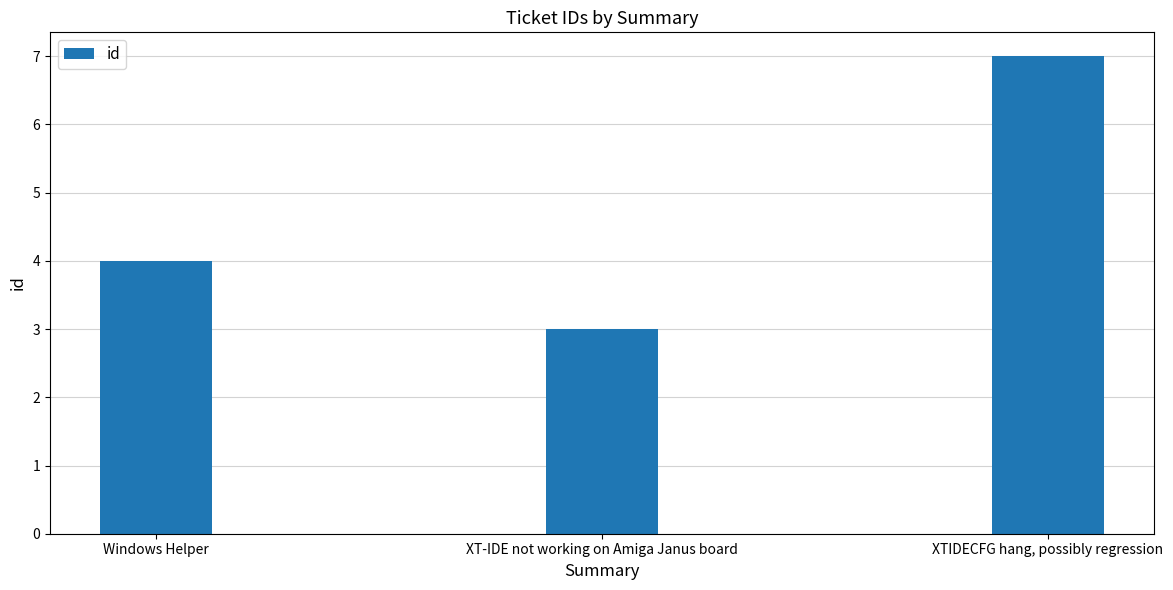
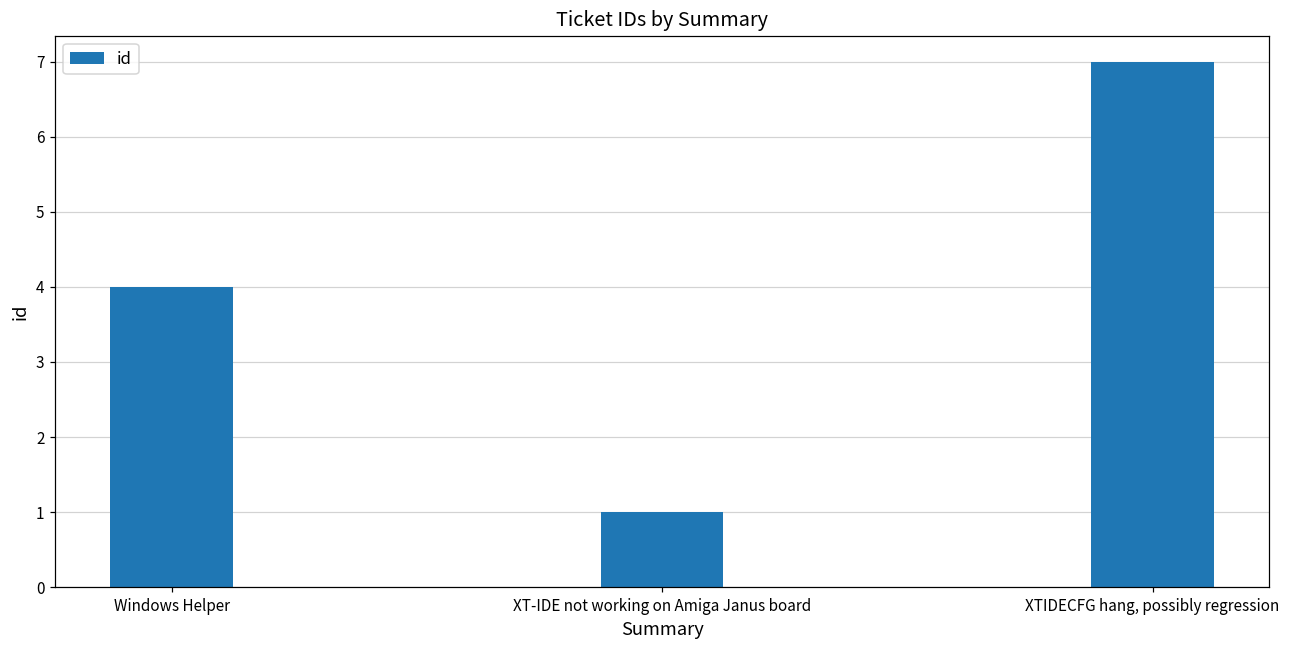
  {
    "Windows Helper": 4,
-   "XT-IDE not working on Amiga Janus board": 3,
+   "XT-IDE not working on Amiga Janus board": 1,
    "XTIDECFG hang, possibly regression": 7
  }
